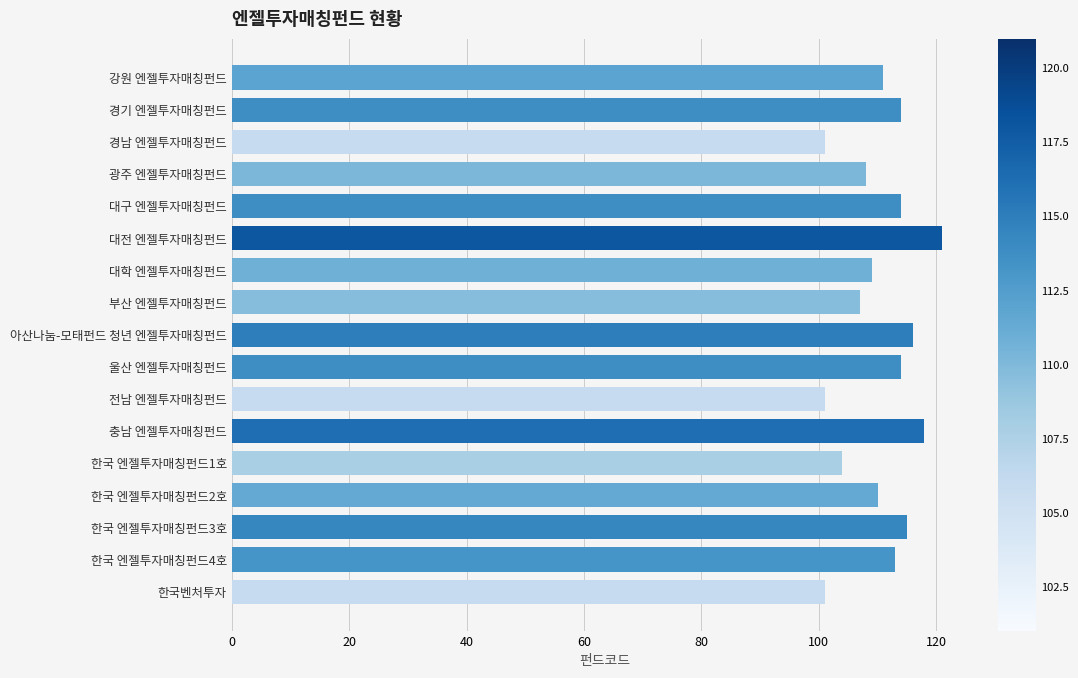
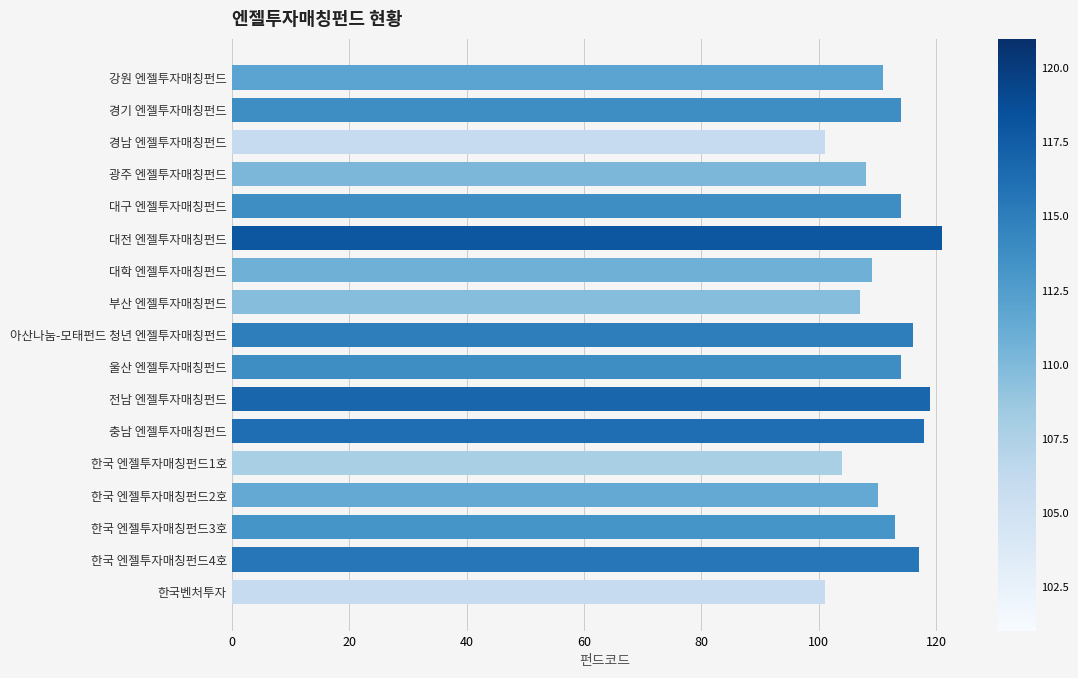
  {
    "강원 엔젤투자매칭펀드": 111,
    "경기 엔젤투자매칭펀드": 114,
    "경남 엔젤투자매칭펀드": 101,
    "광주 엔젤투자매칭펀드": 108,
    "대구 엔젤투자매칭펀드": 114,
    "대전 엔젤투자매칭펀드": 121,
    "대학 엔젤투자매칭펀드": 109,
    "부산 엔젤투자매칭펀드": 107,
    "아산나눔-모태펀드 청년 엔젤투자매칭펀드": 116,
    "울산 엔젤투자매칭펀드": 114,
-   "전남 엔젤투자매칭펀드": 101,
+   "전남 엔젤투자매칭펀드": 119,
    "충남 엔젤투자매칭펀드": 118,
    "한국 엔젤투자매칭펀드1호": 104,
    "한국 엔젤투자매칭펀드2호": 110,
-   "한국 엔젤투자매칭펀드3호": 115,
-   "한국 엔젤투자매칭펀드4호": 113,
+   "한국 엔젤투자매칭펀드3호": 113,
+   "한국 엔젤투자매칭펀드4호": 117,
    "한국벤처투자": 101
  }
